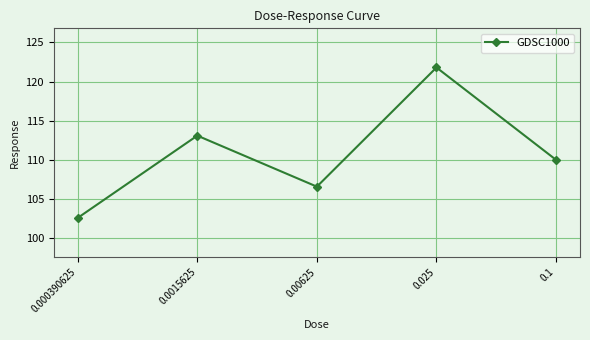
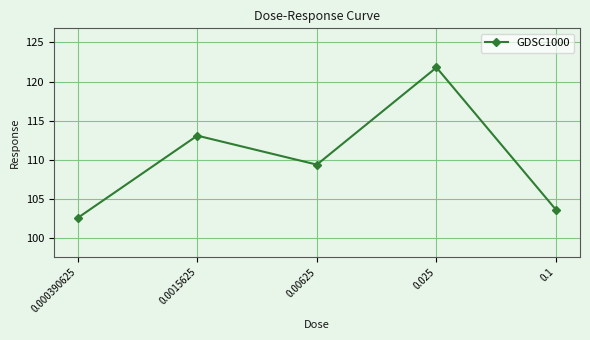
  {
    "0.000390625": 103,
    "0.0015625": 113,
-   "0.00625": 107,
+   "0.00625": 109,
    "0.025": 122,
-   "0.1": 110
+   "0.1": 104
  }
